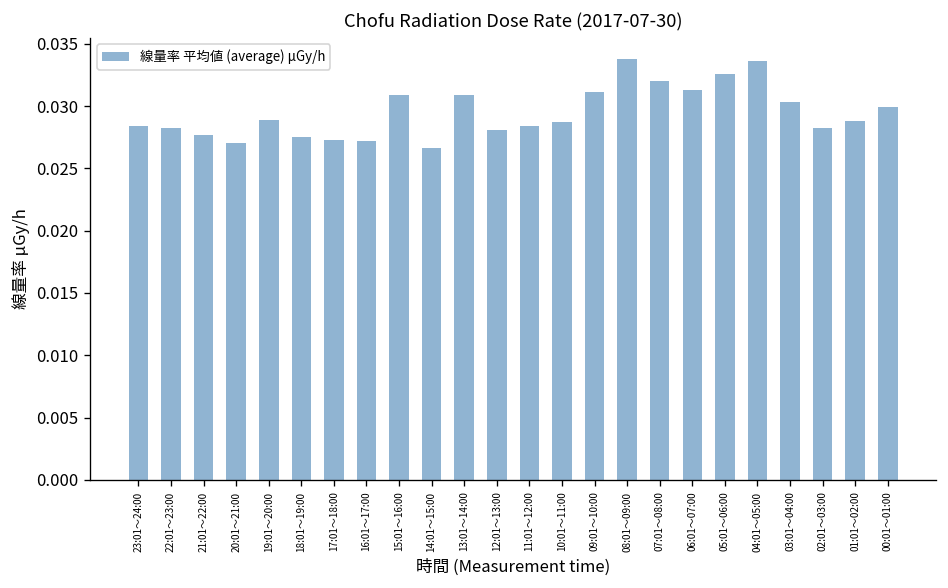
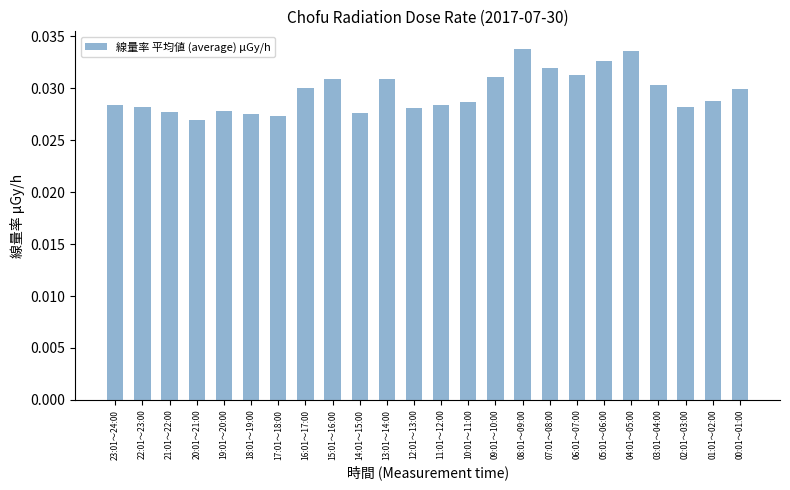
  {
    "23:01～24:00": 0.0284,
    "22:01～23:00": 0.0282,
    "21:01～22:00": 0.0277,
    "20:01～21:00": 0.0270,
-   "19:01～20:00": 0.0289,
+   "19:01～20:00": 0.0278,
    "18:01～19:00": 0.0275,
    "17:01～18:00": 0.0273,
-   "16:01～17:00": 0.0272,
+   "16:01～17:00": 0.0300,
    "15:01～16:00": 0.0309,
-   "14:01～15:00": 0.0266,
+   "14:01～15:00": 0.0276,
    "13:01～14:00": 0.0309,
    "12:01～13:00": 0.0281,
    "11:01～12:00": 0.0284,
    "10:01～11:00": 0.0287,
    "09:01～10:00": 0.0311,
    "08:01～09:00": 0.0338,
    "07:01～08:00": 0.0320,
    "06:01～07:00": 0.0313,
    "05:01～06:00": 0.0326,
    "04:01～05:00": 0.0336,
    "03:01～04:00": 0.0303,
    "02:01～03:00": 0.0282,
    "01:01～02:00": 0.0288,
    "00:01～01:00": 0.0299
  }
